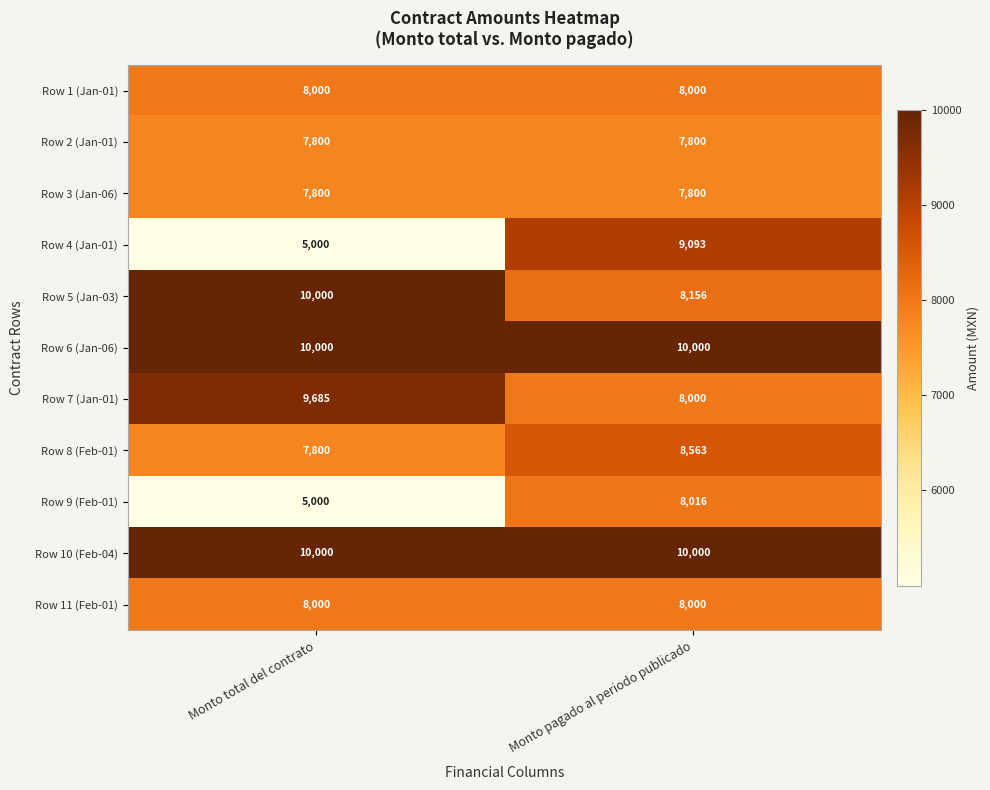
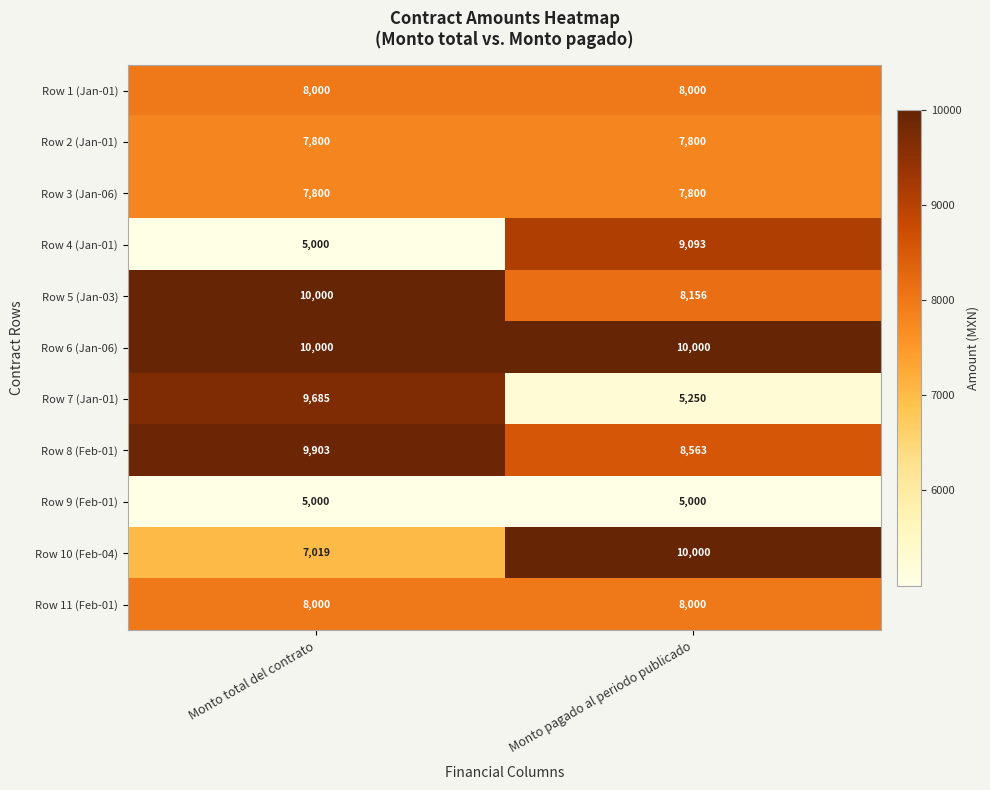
  {
    "Row 1 (Jan-01)": {
      "Monto total del contrato": "8,000",
      "Monto pagado al periodo publicado": "8,000"
    },
    "Row 2 (Jan-01)": {
      "Monto total del contrato": "7,800",
      "Monto pagado al periodo publicado": "7,800"
    },
    "Row 3 (Jan-06)": {
      "Monto total del contrato": "7,800",
      "Monto pagado al periodo publicado": "7,800"
    },
    "Row 4 (Jan-01)": {
      "Monto total del contrato": "5,000",
      "Monto pagado al periodo publicado": "9,093"
    },
    "Row 5 (Jan-03)": {
      "Monto total del contrato": "10,000",
      "Monto pagado al periodo publicado": "8,156"
    },
    "Row 6 (Jan-06)": {
      "Monto total del contrato": "10,000",
      "Monto pagado al periodo publicado": "10,000"
    },
    "Row 7 (Jan-01)": {
      "Monto total del contrato": "9,685",
-     "Monto pagado al periodo publicado": "8,000"
+     "Monto pagado al periodo publicado": "5,250"
    },
    "Row 8 (Feb-01)": {
-     "Monto total del contrato": "7,800",
+     "Monto total del contrato": "9,903",
      "Monto pagado al periodo publicado": "8,563"
    },
    "Row 9 (Feb-01)": {
      "Monto total del contrato": "5,000",
-     "Monto pagado al periodo publicado": "8,016"
+     "Monto pagado al periodo publicado": "5,000"
    },
    "Row 10 (Feb-04)": {
-     "Monto total del contrato": "10,000",
+     "Monto total del contrato": "7,019",
      "Monto pagado al periodo publicado": "10,000"
    },
    "Row 11 (Feb-01)": {
      "Monto total del contrato": "8,000",
      "Monto pagado al periodo publicado": "8,000"
    }
  }
